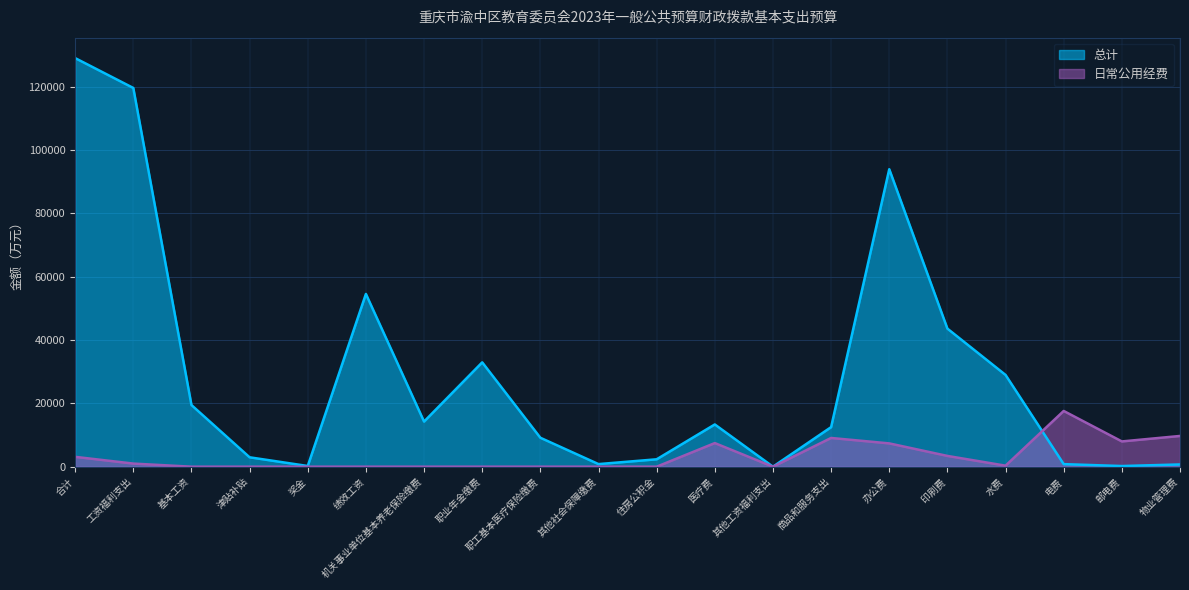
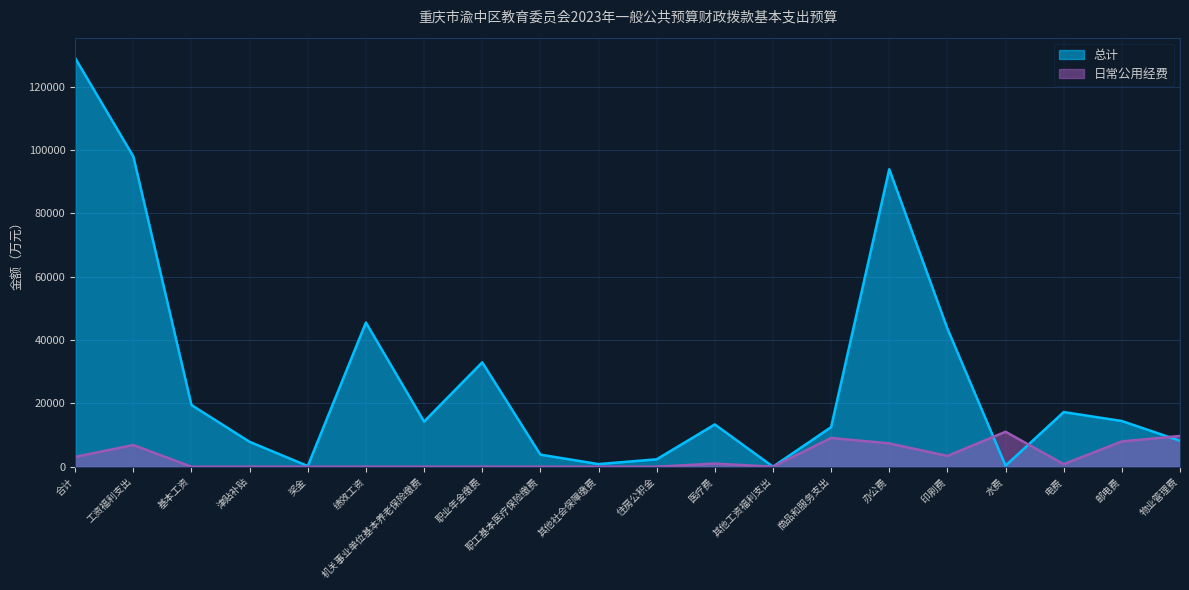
  {
    "总计": {
      "合计": 129000,
-     "工资福利支出": 120000,
+     "工资福利支出": 98000,
      "基本工资": 19000,
-     "津贴补贴": 3000,
-     "绩效工资": 55000,
+     "津贴补贴": 8000,
+     "绩效工资": 46000,
      "机关事业单位基本养老保险缴费": 14000,
      "职业年金缴费": 33000,
-     "职工基本医疗保险缴费": 9000,
+     "职工基本医疗保险缴费": 4000,
      "其他社会保障缴费": 1000,
      "住房公积金": 2000,
      "医疗费": 13000,
      "商品和服务支出": 12000,
      "办公费": 94000,
      "印刷费": 44000,
-     "水费": 29000,
-     "电费": 1000,
-     "邮电费": 0,
-     "物业管理费": 1000
+     "水费": 0,
+     "电费": 17000,
+     "邮电费": 14000,
+     "物业管理费": 8000
    },
    "日常公用经费": {
      "合计": 3000,
-     "工资福利支出": 1000,
+     "工资福利支出": 7000,
      "基本工资": 0,
      "津贴补贴": 0,
      "绩效工资": 0,
      "机关事业单位基本养老保险缴费": 0,
      "职业年金缴费": 0,
      "职工基本医疗保险缴费": 0,
      "其他社会保障缴费": 0,
      "住房公积金": 0,
-     "医疗费": 7000,
+     "医疗费": 1000,
      "商品和服务支出": 9000,
      "办公费": 7000,
      "印刷费": 3000,
-     "水费": 0,
-     "电费": 18000,
+     "水费": 11000,
+     "电费": 1000,
      "邮电费": 8000,
      "物业管理费": 10000
    }
  }
